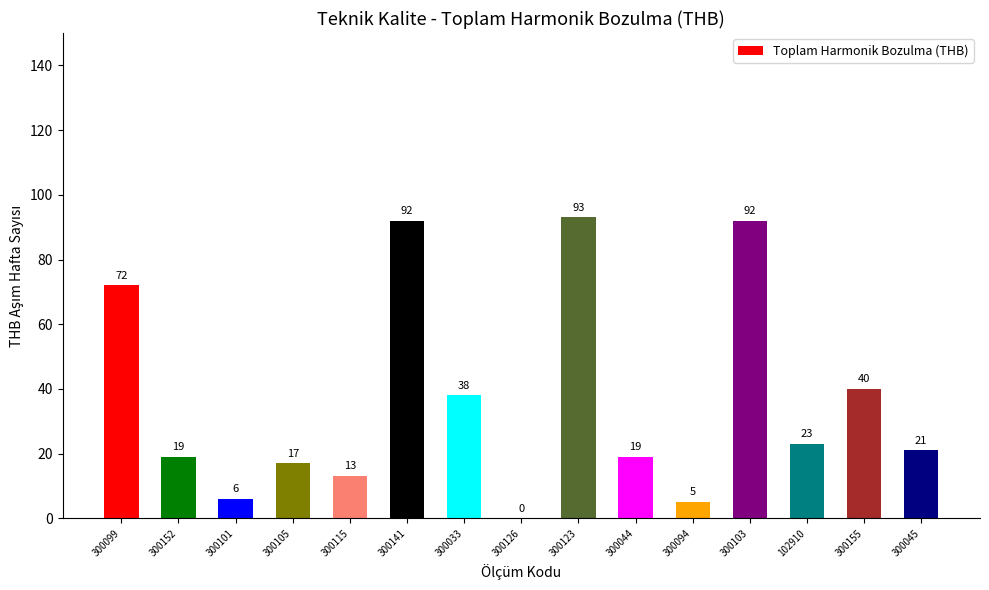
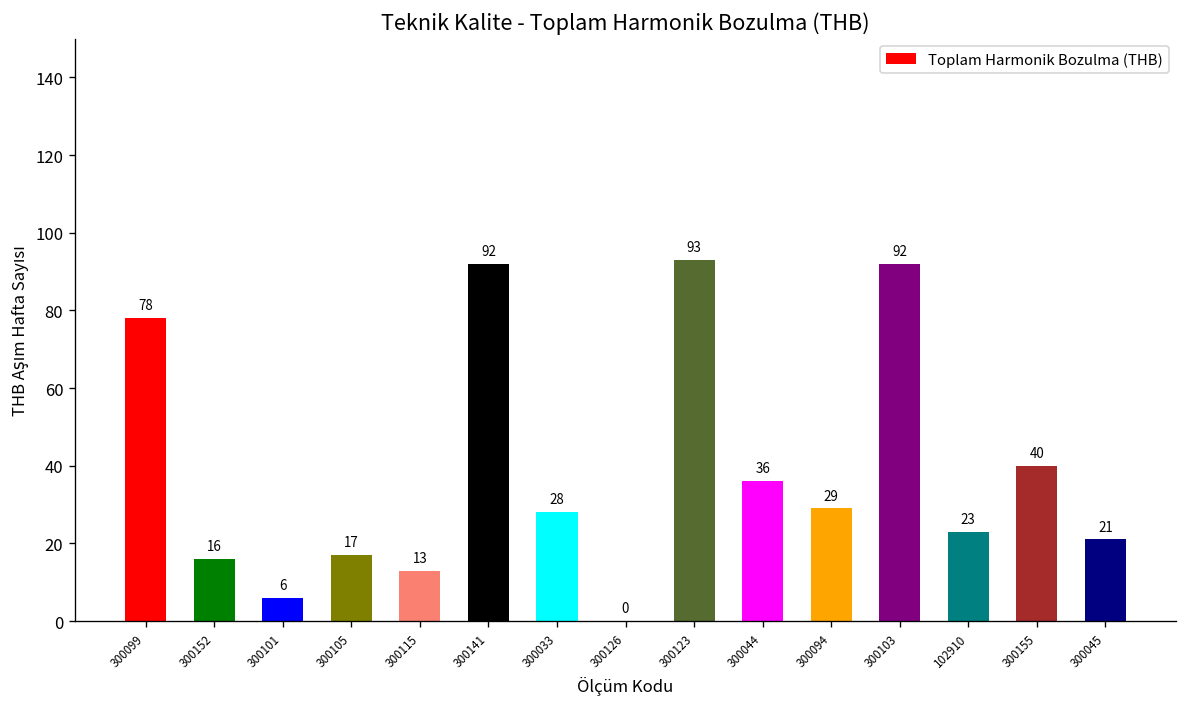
  {
-   "300099": 72,
-   "300152": 19,
+   "300099": 78,
+   "300152": 16,
    "300101": 6,
    "300105": 17,
    "300115": 13,
    "300141": 92,
-   "300033": 38,
+   "300033": 28,
    "300126": 0,
    "300123": 93,
-   "300044": 19,
-   "300094": 5,
+   "300044": 36,
+   "300094": 29,
    "300103": 92,
    "102910": 23,
    "300155": 40,
    "300045": 21
  }
